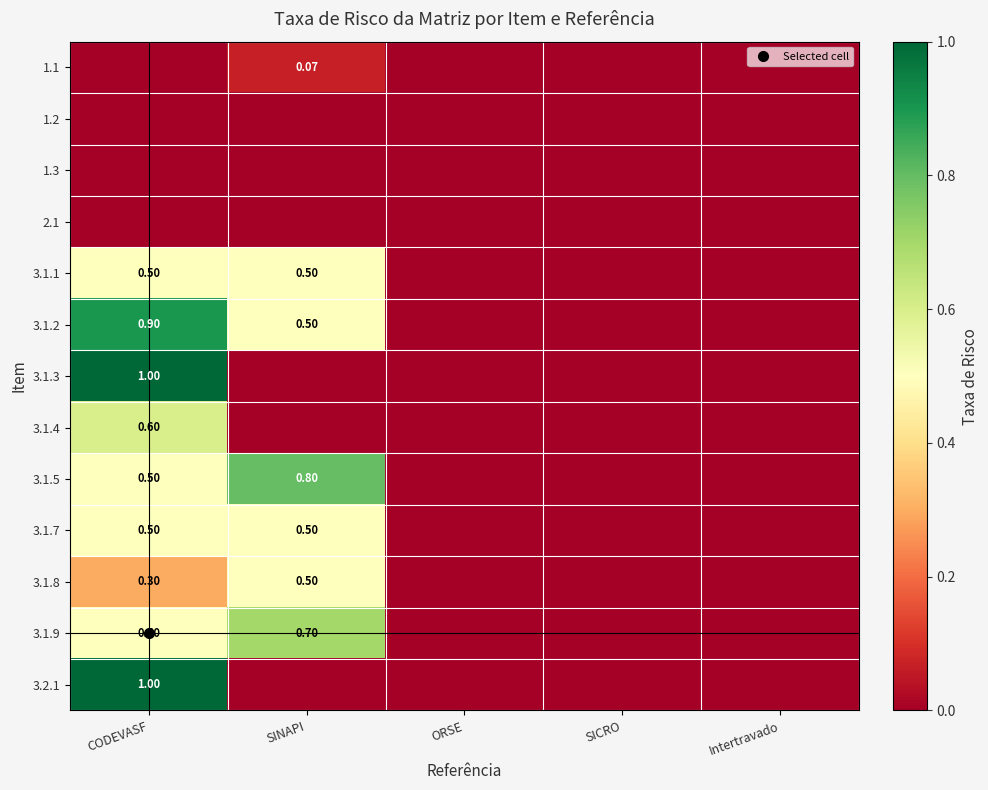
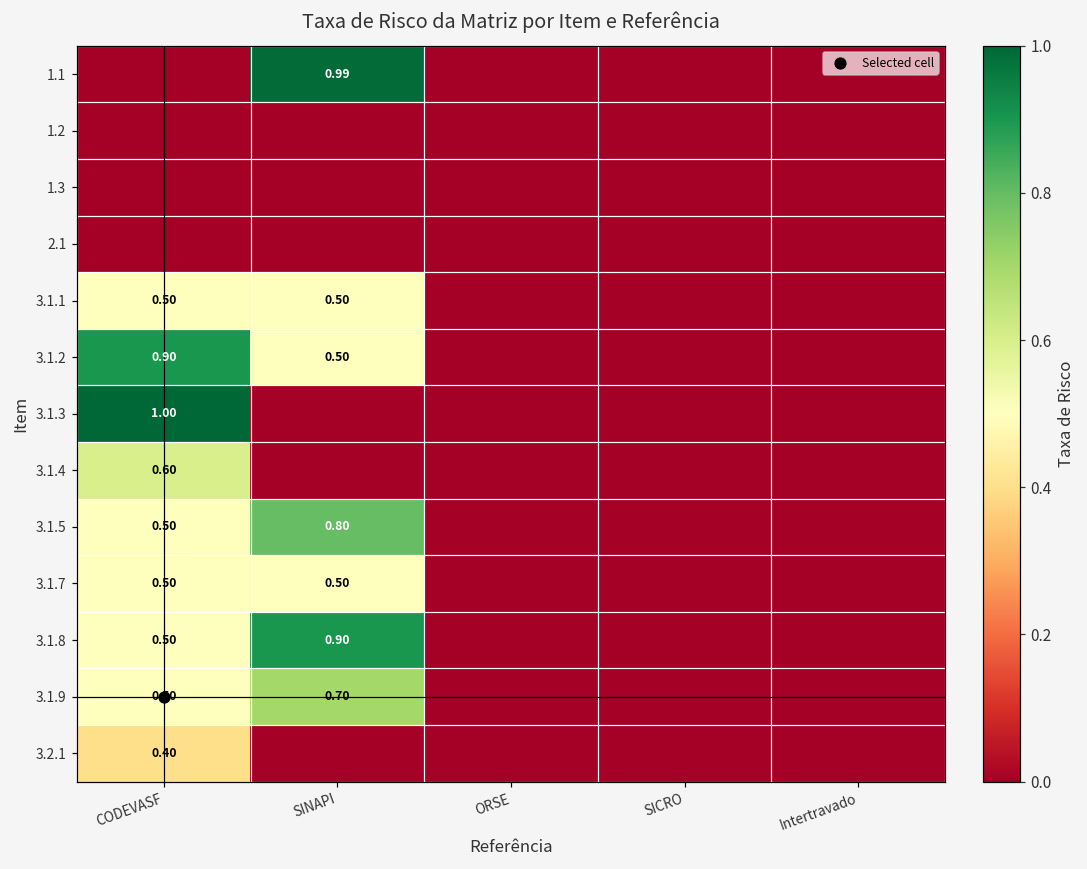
  {
    "1.1": {
-     "SINAPI": 0.07
+     "SINAPI": 0.99
    },
    "3.1.1": {
      "CODEVASF": 0.50,
      "SINAPI": 0.50
    },
    "3.1.2": {
      "CODEVASF": 0.90,
      "SINAPI": 0.50
    },
    "3.1.3": {
      "CODEVASF": 1.00
    },
    "3.1.4": {
      "CODEVASF": 0.60
    },
    "3.1.5": {
      "CODEVASF": 0.50,
      "SINAPI": 0.80
    },
    "3.1.7": {
      "CODEVASF": 0.50,
      "SINAPI": 0.50
    },
    "3.1.8": {
-     "CODEVASF": 0.30,
-     "SINAPI": 0.50
+     "CODEVASF": 0.50,
+     "SINAPI": 0.90
    },
    "3.1.9": {
      "SINAPI": 0.70
    },
    "3.2.1": {
-     "CODEVASF": 1.00
+     "CODEVASF": 0.40
    }
  }
